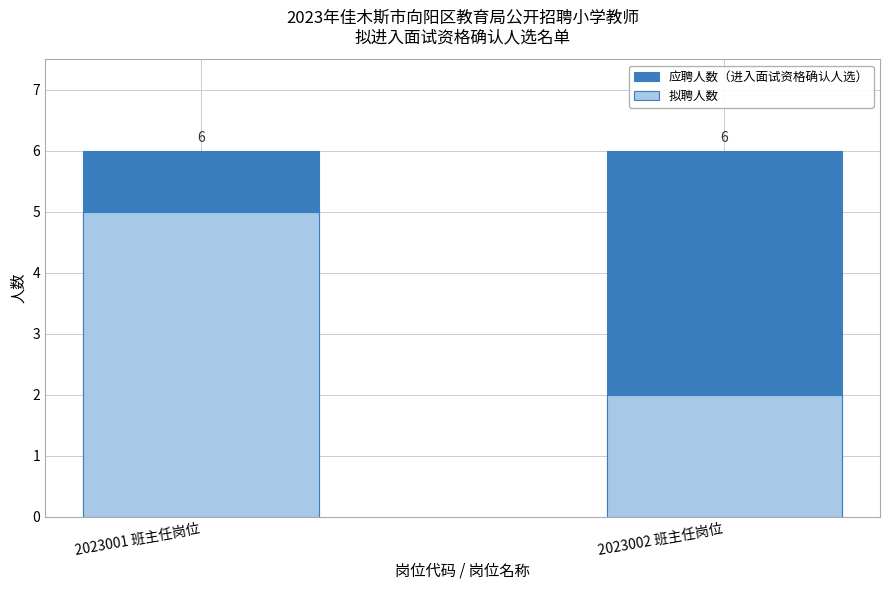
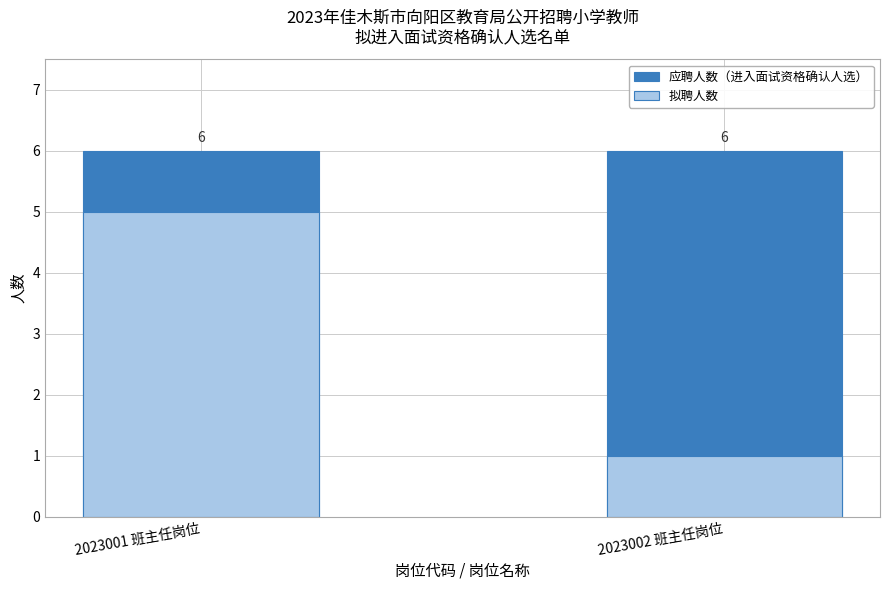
  {
    "应聘人数（进入面试资格确认人选）": {
      "2023001 班主任岗位": 6,
      "2023002 班主任岗位": 6
    },
    "拟聘人数": {
-     "2023002 班主任岗位": 2
+     "2023002 班主任岗位": 1
    }
  }
